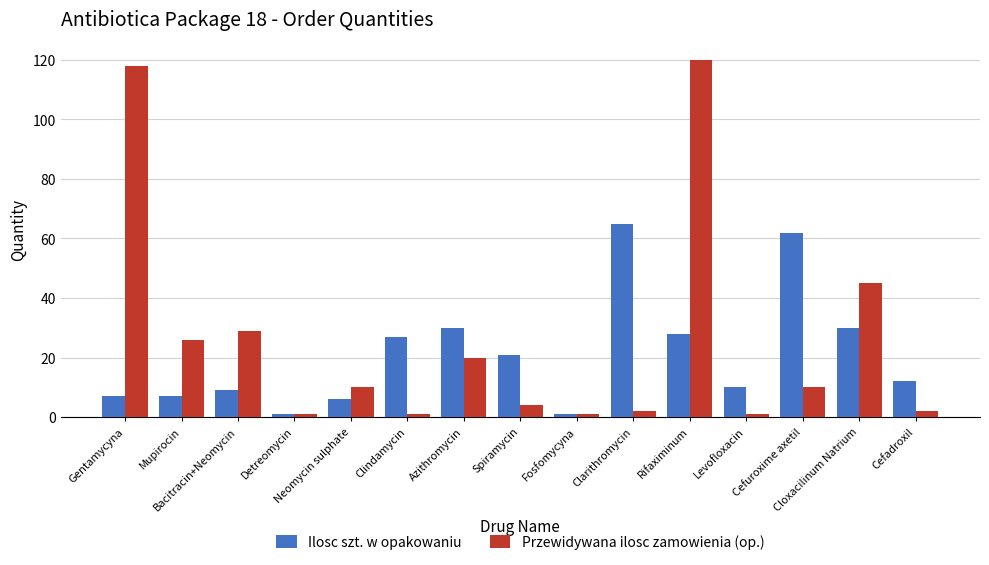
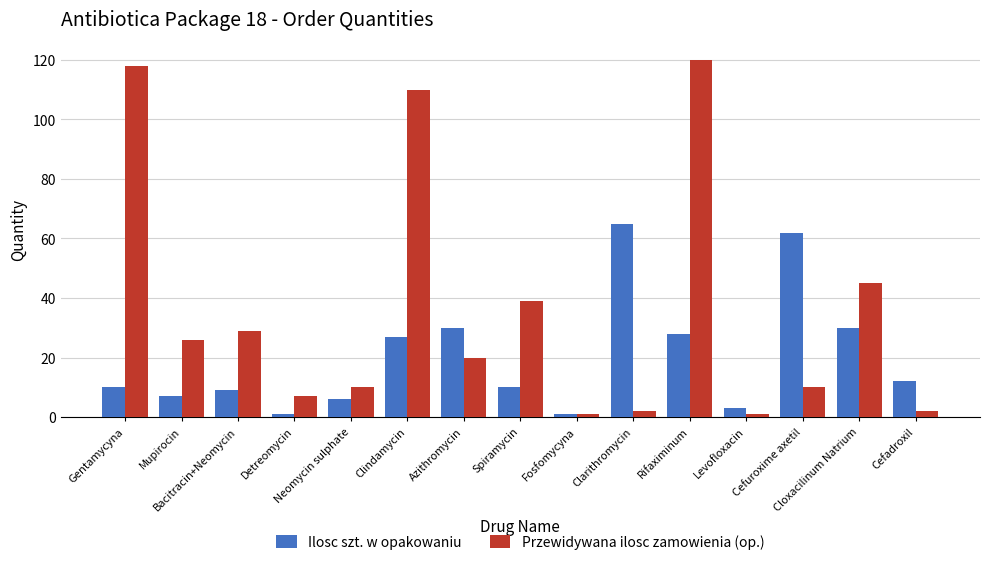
  {
    "Ilosc szt. w opakowaniu": {
-     "Gentamycyna": 7,
+     "Gentamycyna": 10,
      "Mupirocin": 7,
      "Bacitracin+Neomycin": 9,
      "Detreomycin": 1,
      "Neomycin sulphate": 6,
      "Clindamycin": 27,
      "Azithromycin": 30,
-     "Spiramycin": 21,
+     "Spiramycin": 10,
      "Fosfomycyna": 1,
      "Clarithromycin": 65,
      "Rifaximinum": 28,
-     "Levofloxacin": 10,
+     "Levofloxacin": 3,
      "Cefuroxime axetil": 62,
      "Cloxacilinum Natrium": 30,
      "Cefadroxil": 12
    },
    "Przewidywana ilosc zamowienia (op.)": {
      "Gentamycyna": 118,
      "Mupirocin": 26,
      "Bacitracin+Neomycin": 29,
-     "Detreomycin": 1,
+     "Detreomycin": 7,
      "Neomycin sulphate": 10,
-     "Clindamycin": 1,
+     "Clindamycin": 110,
      "Azithromycin": 20,
-     "Spiramycin": 4,
+     "Spiramycin": 39,
      "Fosfomycyna": 1,
      "Clarithromycin": 2,
      "Rifaximinum": 120,
      "Levofloxacin": 1,
      "Cefuroxime axetil": 10,
      "Cloxacilinum Natrium": 45,
      "Cefadroxil": 2
    }
  }
